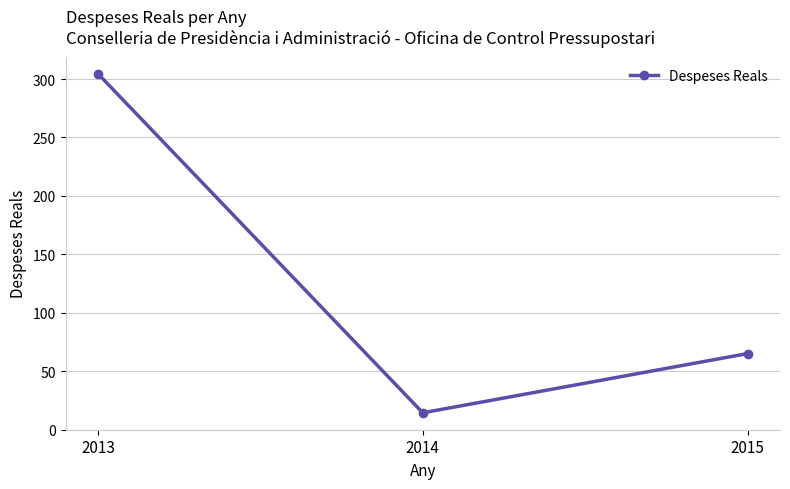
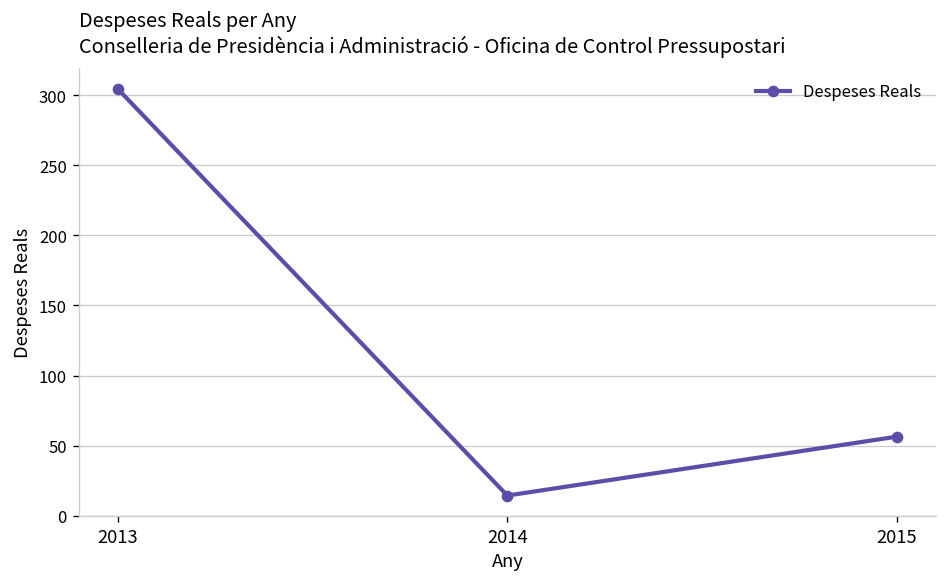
  {
    "2013": 305,
    "2014": 14,
-   "2015": 65
+   "2015": 57
  }
